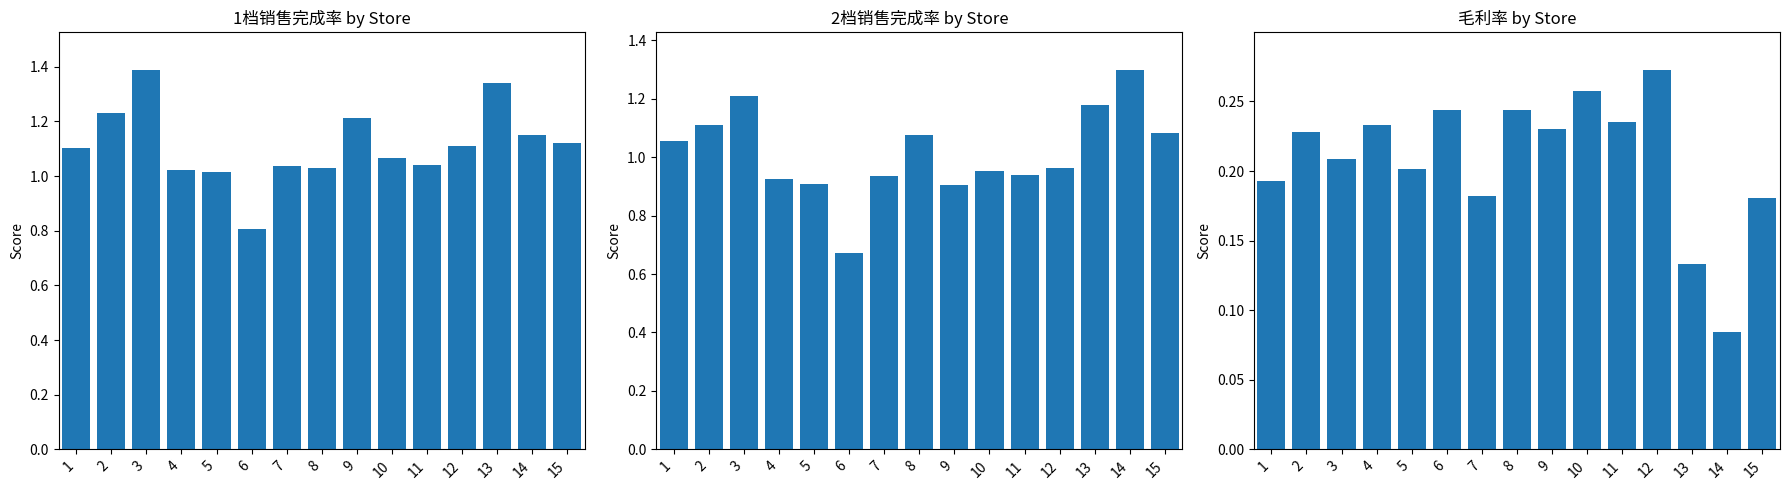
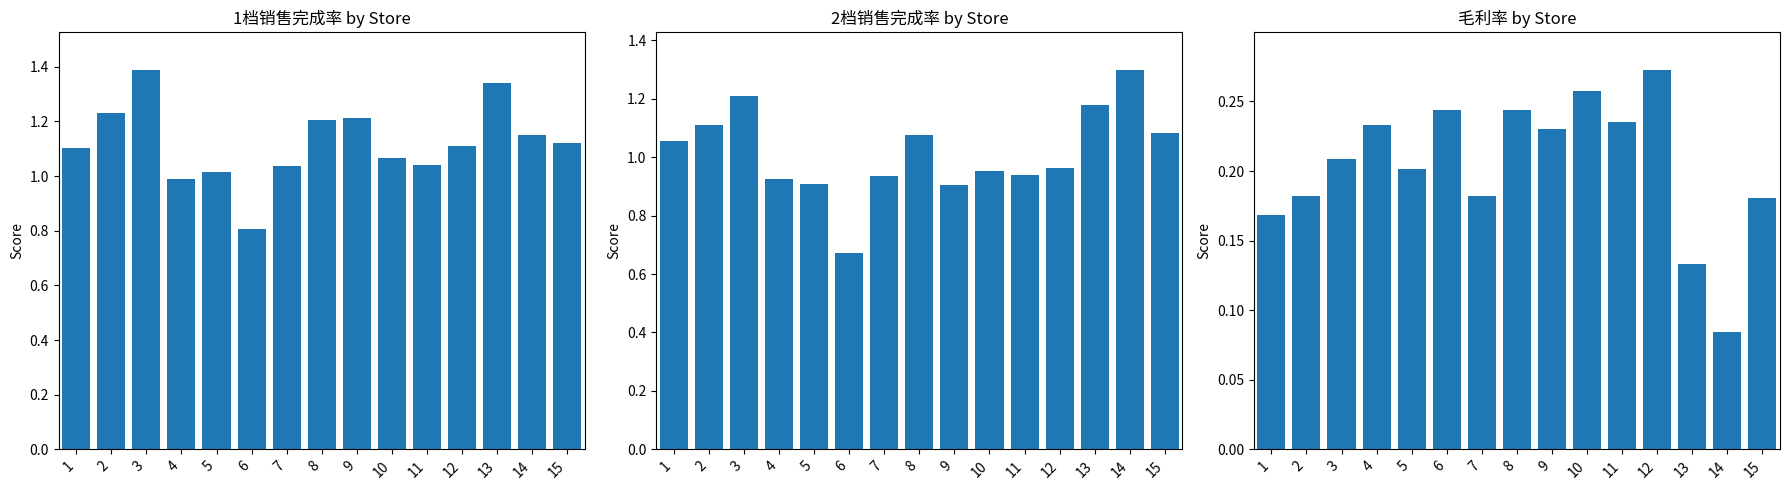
  {
    "1档销售完成率 by Store": {
      "1": 1.10,
      "2": 1.23,
      "3": 1.39,
-     "4": 1.02,
+     "4": 0.99,
      "5": 1.01,
      "6": 0.81,
      "7": 1.04,
-     "8": 1.03,
+     "8": 1.20,
      "9": 1.21,
      "10": 1.07,
      "11": 1.04,
      "12": 1.11,
      "13": 1.34,
      "14": 1.15,
      "15": 1.12
    },
    "2档销售完成率 by Store": {
      "1": 1.05,
      "2": 1.11,
      "3": 1.21,
      "4": 0.92,
      "5": 0.91,
      "6": 0.67,
      "7": 0.93,
      "8": 1.08,
      "9": 0.90,
      "10": 0.95,
      "11": 0.94,
      "12": 0.96,
      "13": 1.18,
      "14": 1.30,
      "15": 1.08
    },
    "毛利率 by Store": {
-     "1": 0.193,
-     "2": 0.228,
+     "1": 0.168,
+     "2": 0.182,
      "3": 0.209,
      "4": 0.233,
      "5": 0.202,
      "6": 0.244,
      "7": 0.182,
      "8": 0.244,
      "9": 0.230,
      "10": 0.258,
      "11": 0.235,
      "12": 0.272,
      "13": 0.133,
      "14": 0.084,
      "15": 0.181
    }
  }
